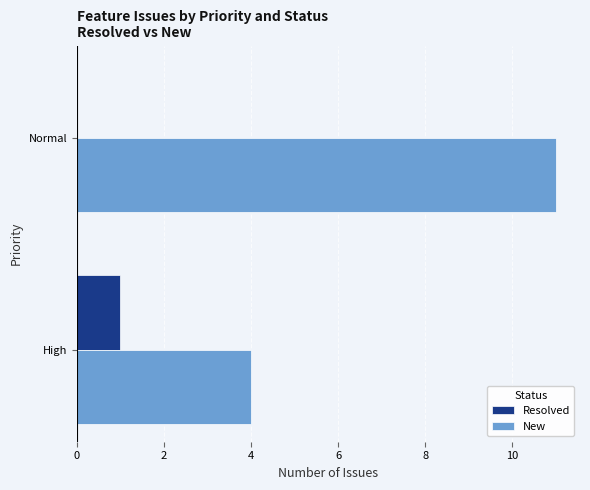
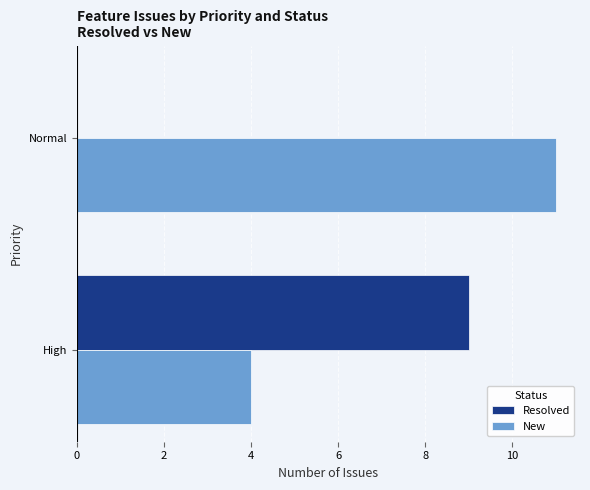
  {
    "Resolved": {
      "Normal": 0,
-     "High": 1
+     "High": 9
    },
    "New": {
      "Normal": 11,
      "High": 4
    }
  }
